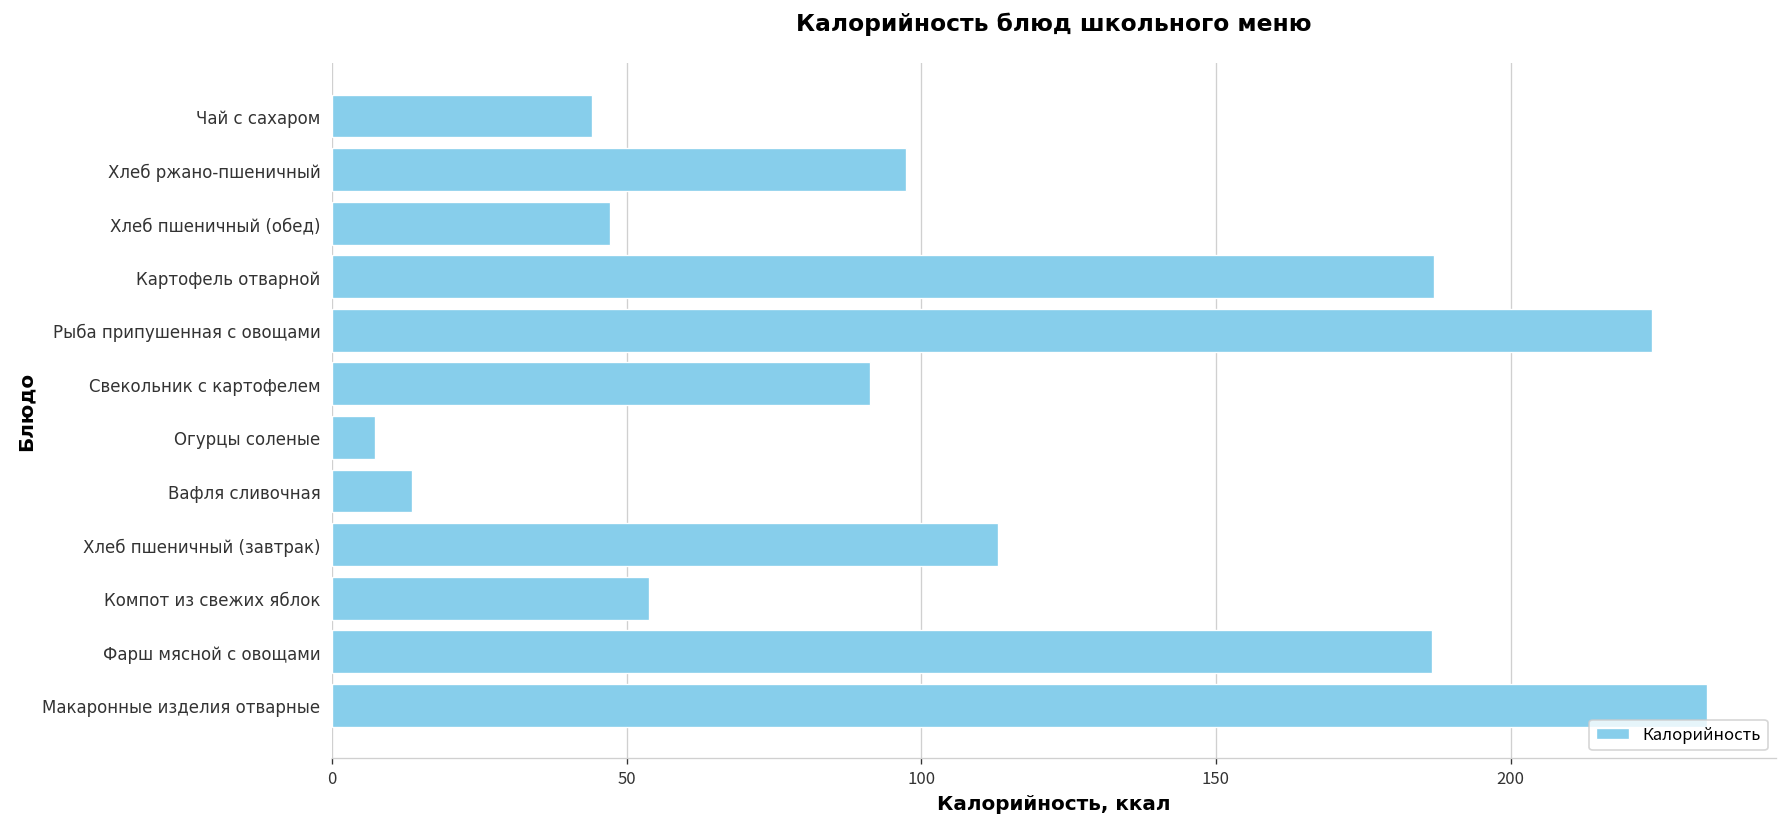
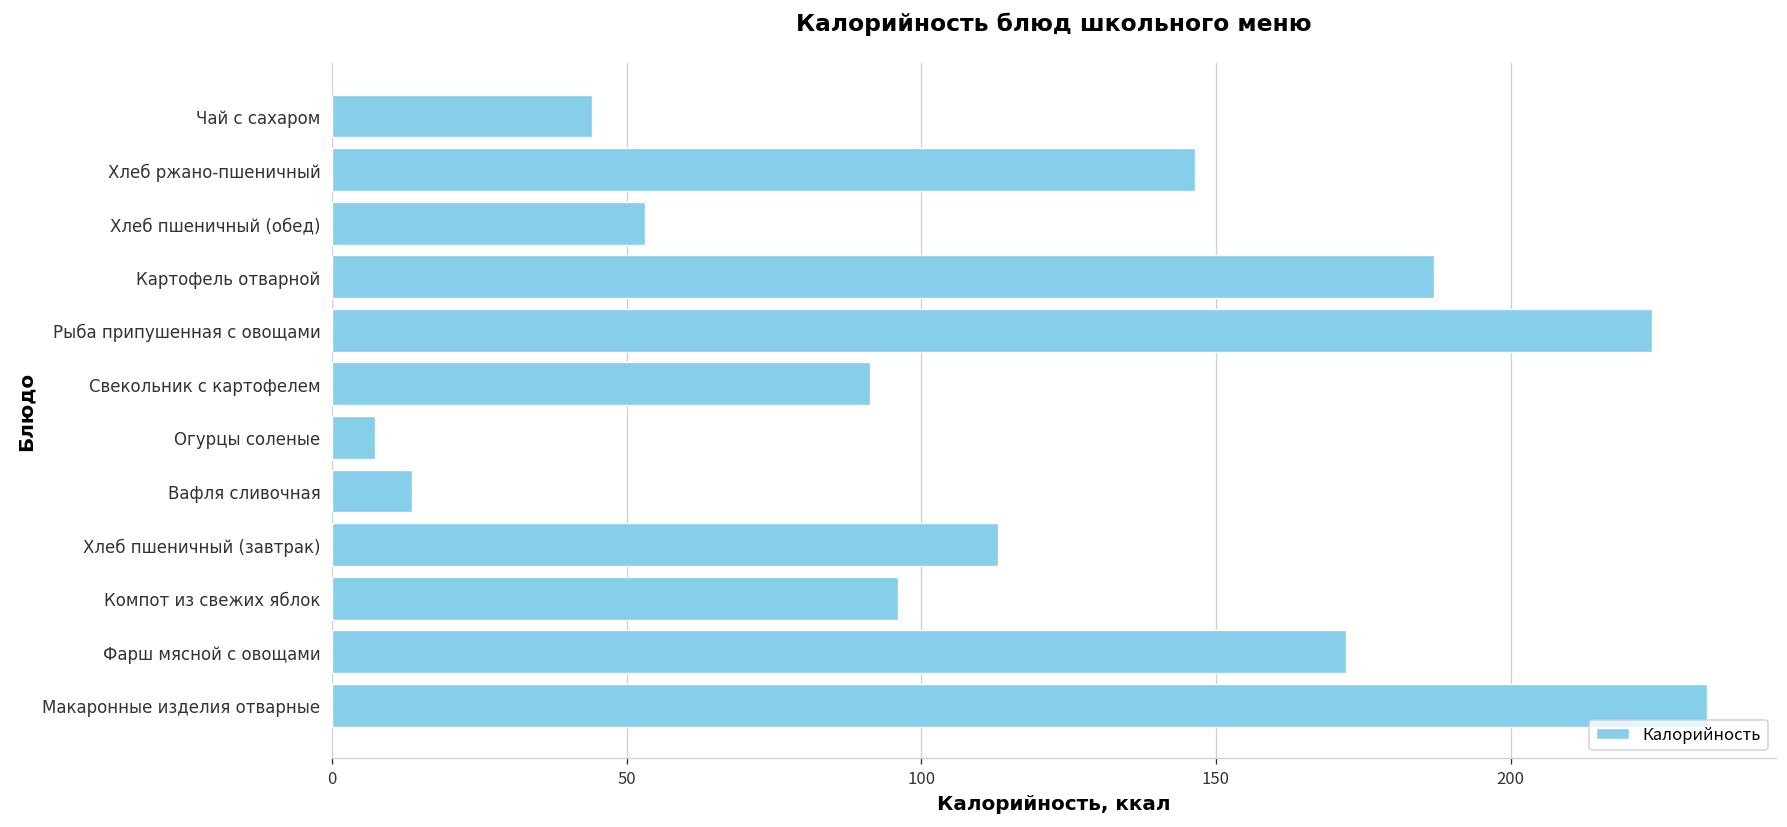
  {
    "Чай с сахаром": 44,
-   "Хлеб ржано-пшеничный": 97,
-   "Хлеб пшеничный (обед)": 47,
+   "Хлеб ржано-пшеничный": 146,
+   "Хлеб пшеничный (обед)": 53,
    "Картофель отварной": 187,
    "Рыба припушенная с овощами": 224,
    "Свекольник с картофелем": 91,
    "Огурцы соленые": 7,
    "Вафля сливочная": 14,
    "Хлеб пшеничный (завтрак)": 113,
-   "Компот из свежих яблок": 54,
-   "Фарш мясной с овощами": 187,
+   "Компот из свежих яблок": 96,
+   "Фарш мясной с овощами": 172,
    "Макаронные изделия отварные": 233
  }
